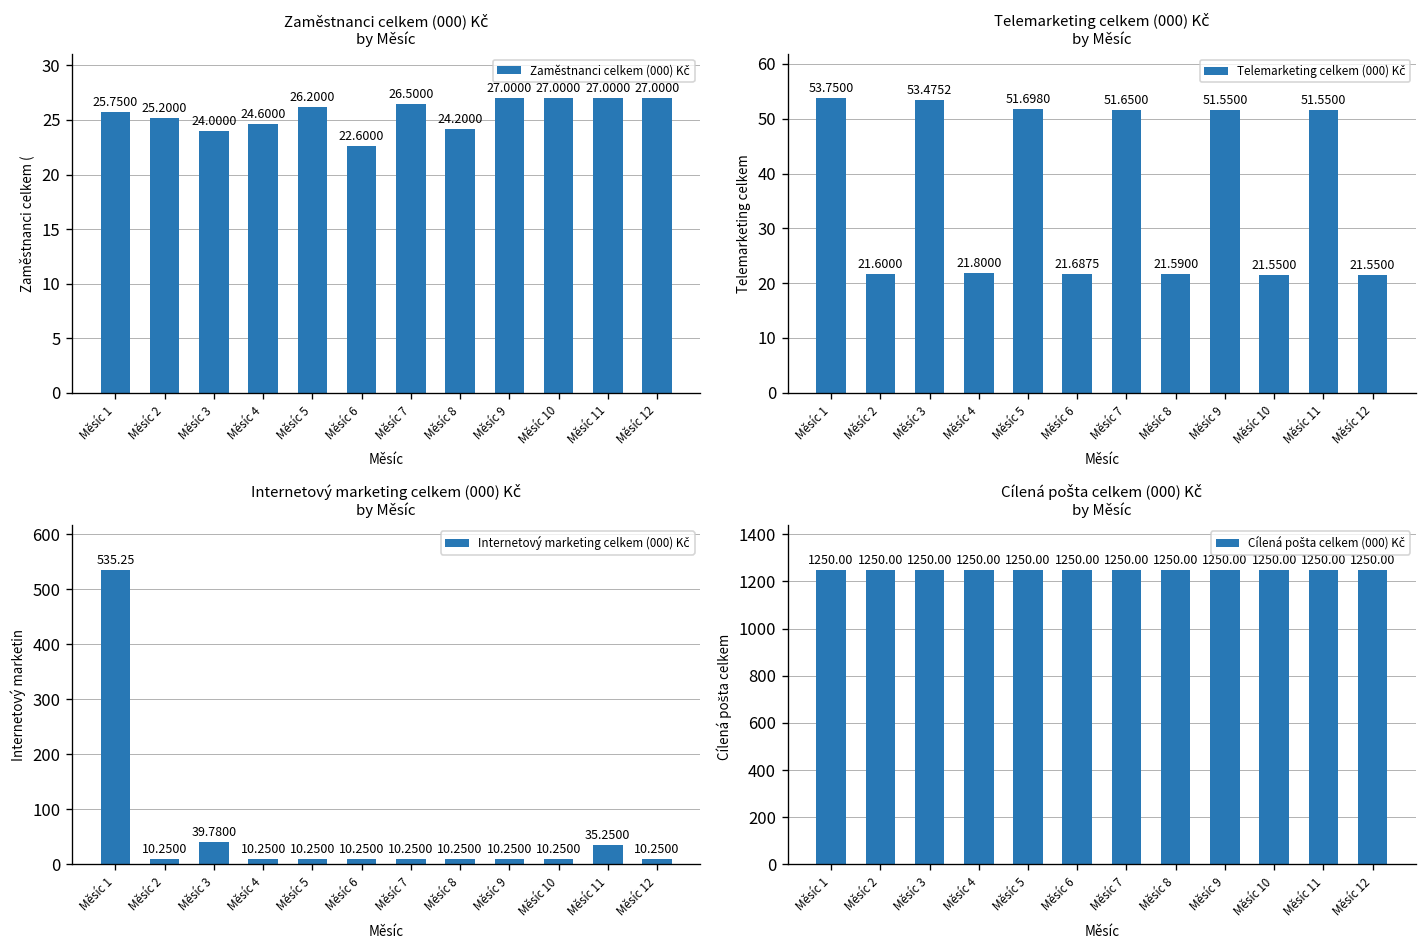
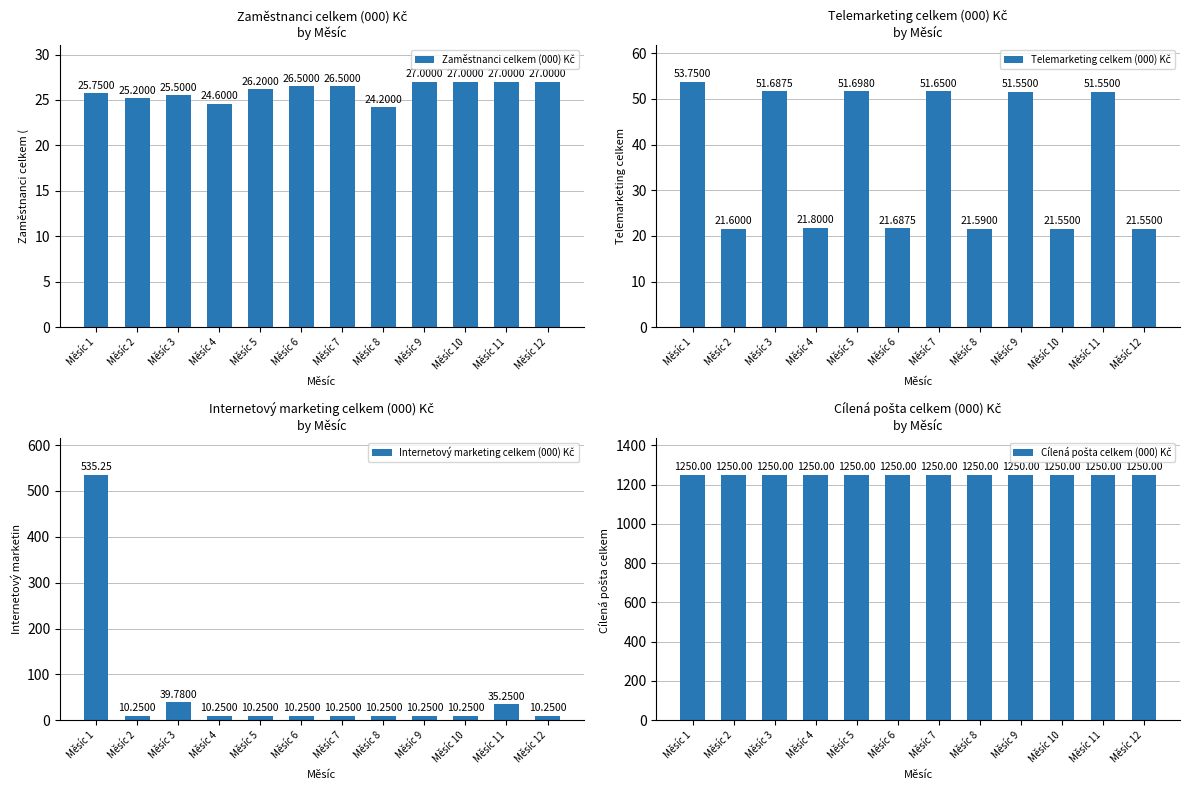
  {
    "Zaměstnanci celkem (000) Kč by Měsíc": {
      "Měsíc 1": 25.7500,
      "Měsíc 2": 25.2000,
-     "Měsíc 3": 24.0000,
+     "Měsíc 3": 25.5000,
      "Měsíc 4": 24.6000,
      "Měsíc 5": 26.2000,
-     "Měsíc 6": 22.6000,
+     "Měsíc 6": 26.5000,
      "Měsíc 7": 26.5000,
      "Měsíc 8": 24.2000,
      "Měsíc 9": 27.0000,
      "Měsíc 10": 27.0000,
      "Měsíc 11": 27.0000,
      "Měsíc 12": 27.0000
    },
    "Telemarketing celkem (000) Kč by Měsíc": {
      "Měsíc 1": 53.7500,
      "Měsíc 2": 21.6000,
-     "Měsíc 3": 53.4752,
+     "Měsíc 3": 51.6875,
      "Měsíc 4": 21.8000,
      "Měsíc 5": 51.6980,
      "Měsíc 6": 21.6875,
      "Měsíc 7": 51.6500,
      "Měsíc 8": 21.5900,
      "Měsíc 9": 51.5500,
      "Měsíc 10": 21.5500,
      "Měsíc 11": 51.5500,
      "Měsíc 12": 21.5500
    },
    "Internetový marketing celkem (000) Kč by Měsíc": {
      "Měsíc 1": 535.25,
      "Měsíc 2": 10.2500,
      "Měsíc 3": 39.7800,
      "Měsíc 4": 10.2500,
      "Měsíc 5": 10.2500,
      "Měsíc 6": 10.2500,
      "Měsíc 7": 10.2500,
      "Měsíc 8": 10.2500,
      "Měsíc 9": 10.2500,
      "Měsíc 10": 10.2500,
      "Měsíc 11": 35.2500,
      "Měsíc 12": 10.2500
    },
    "Cílená pošta celkem (000) Kč by Měsíc": {
      "Měsíc 1": 1250.00,
      "Měsíc 2": 1250.00,
      "Měsíc 3": 1250.00,
      "Měsíc 4": 1250.00,
      "Měsíc 5": 1250.00,
      "Měsíc 6": 1250.00,
      "Měsíc 7": 1250.00,
      "Měsíc 8": 1250.00,
      "Měsíc 9": 1250.00,
      "Měsíc 10": 1250.00,
      "Měsíc 11": 1250.00,
      "Měsíc 12": 1250.00
    }
  }
